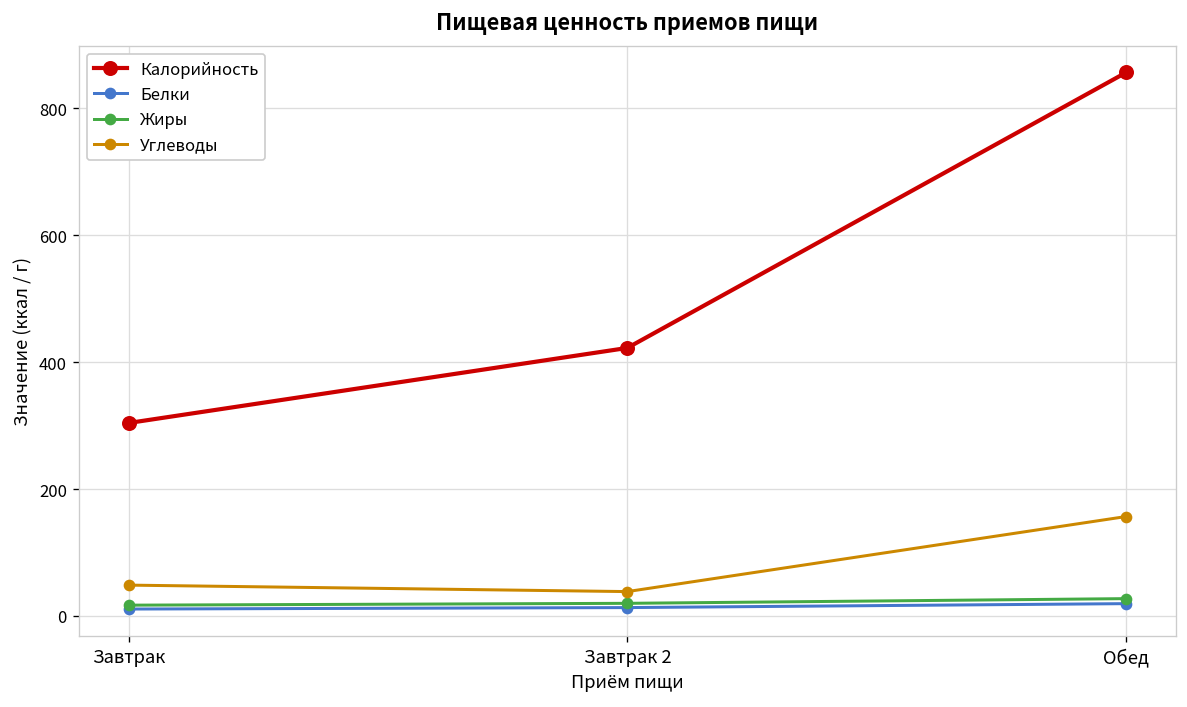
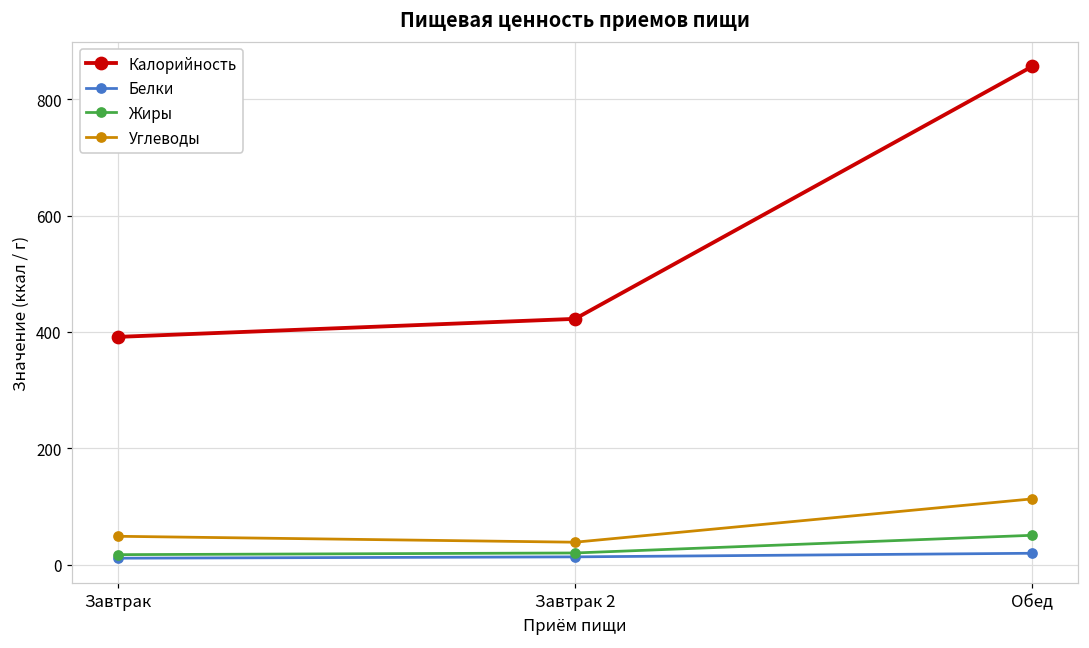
  {
    "Калорийность": {
-     "Завтрак": 300,
+     "Завтрак": 390,
      "Завтрак 2": 420,
      "Обед": 860
    },
    "Белки": {
      "Завтрак": 10,
      "Завтрак 2": 10,
      "Обед": 20
    },
    "Жиры": {
      "Завтрак": 20,
      "Завтрак 2": 20,
-     "Обед": 30
+     "Обед": 50
    },
    "Углеводы": {
      "Завтрак": 50,
      "Завтрак 2": 40,
-     "Обед": 160
+     "Обед": 110
    }
  }
